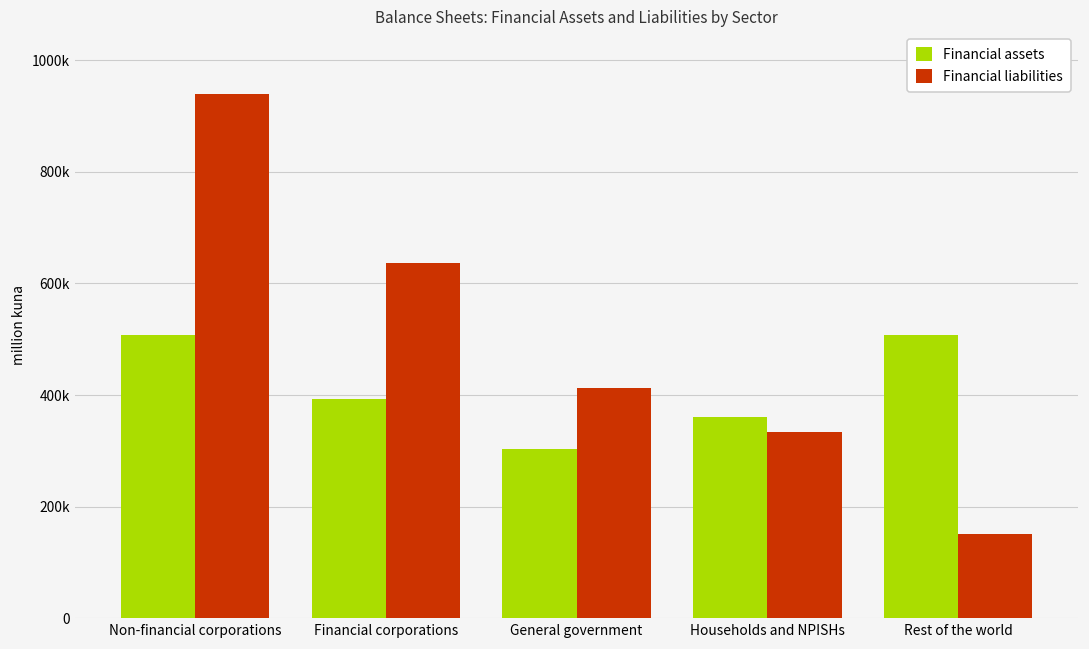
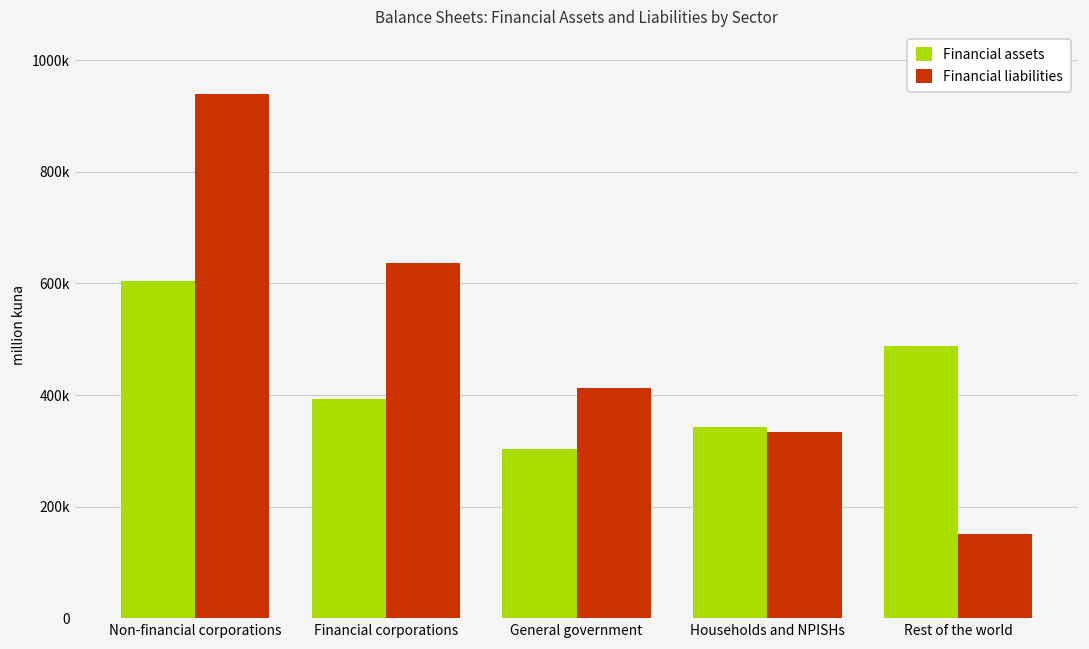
  {
    "Financial assets": {
-     "Non-financial corporations": 510000,
+     "Non-financial corporations": 600000,
      "Financial corporations": 390000,
      "General government": 300000,
-     "Households and NPISHs": 360000,
-     "Rest of the world": 510000
+     "Households and NPISHs": 340000,
+     "Rest of the world": 490000
    },
    "Financial liabilities": {
      "Non-financial corporations": 940000,
      "Financial corporations": 640000,
      "General government": 410000,
      "Households and NPISHs": 330000,
      "Rest of the world": 150000
    }
  }
